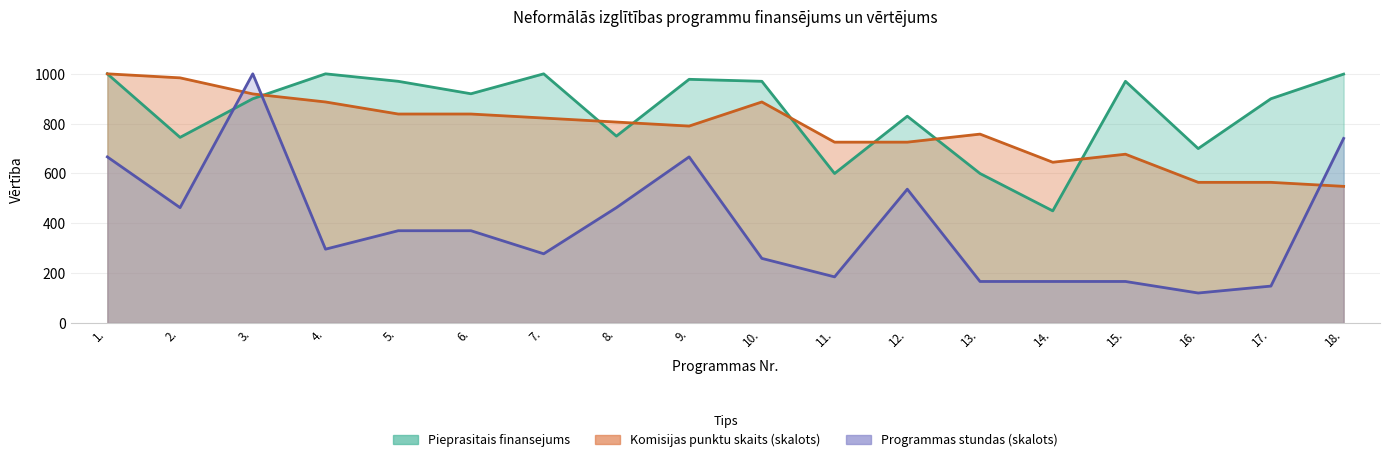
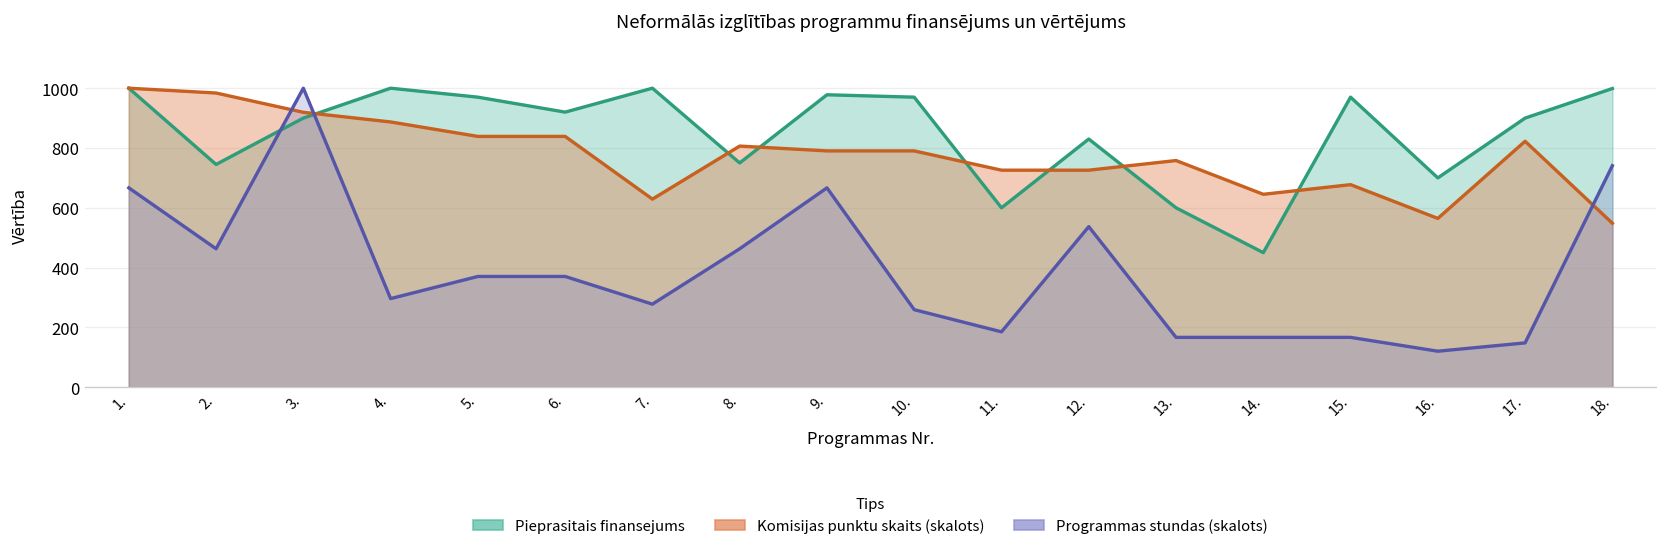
  {
    "Komisijas punktu skaits (skalots)": {
      "2.": 980,
      "3.": 920,
      "4.": 890,
      "5.": 840,
      "6.": 840,
-     "7.": 820,
+     "7.": 630,
      "8.": 810,
      "9.": 790,
-     "10.": 890,
+     "10.": 790,
      "11.": 730,
      "12.": 730,
      "13.": 760,
      "14.": 650,
      "15.": 680,
      "16.": 560,
-     "17.": 560,
+     "17.": 820,
      "18.": 550
    }
  }
